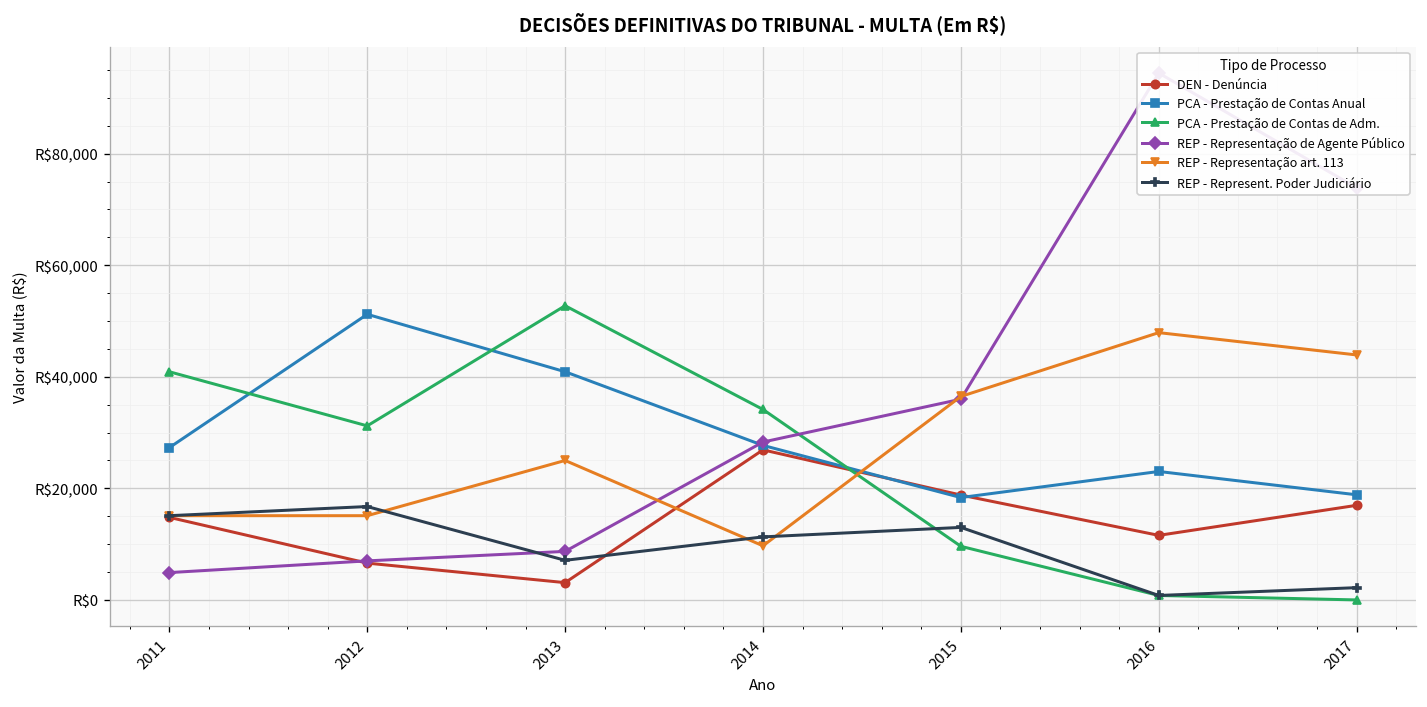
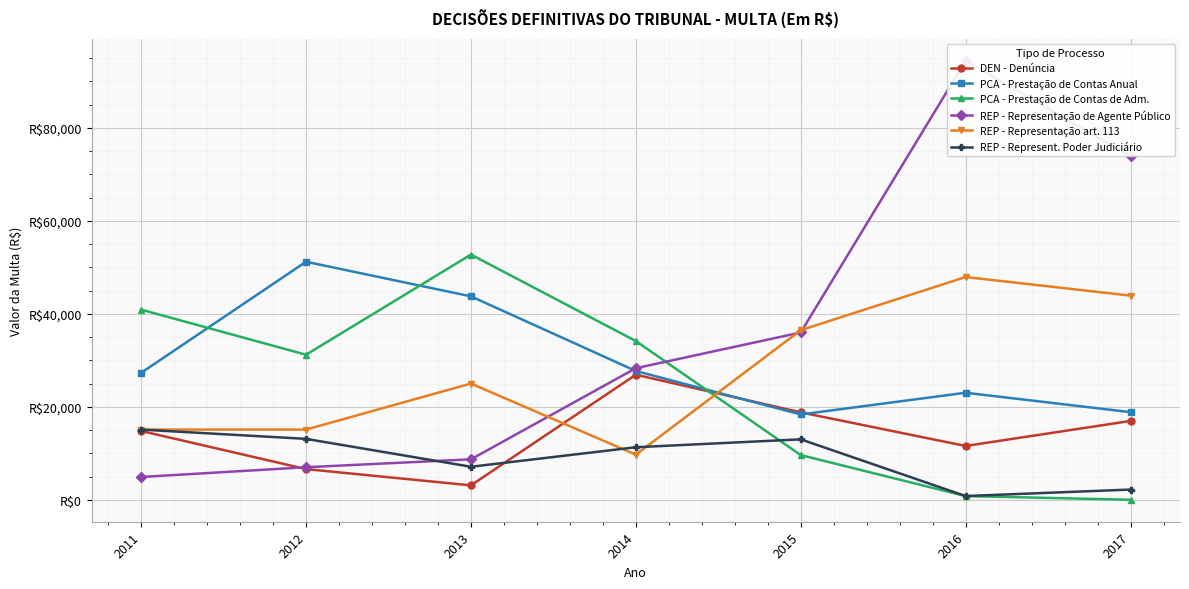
  {
    "DEN - Denúncia": {
      "2013": "R$3,000",
      "2014": "R$27,000",
      "2016": "R$12,000",
      "2017": "R$17,000"
    },
    "PCA - Prestação de Contas Anual": {
      "2011": "R$27,000",
      "2012": "R$51,000",
-     "2013": "R$41,000",
+     "2013": "R$44,000",
      "2014": "R$28,000",
      "2016": "R$23,000",
      "2017": "R$19,000"
    },
    "PCA - Prestação de Contas de Adm.": {
      "2011": "R$41,000",
      "2012": "R$31,000",
      "2013": "R$53,000",
      "2014": "R$34,000",
      "2015": "R$10,000",
      "2017": "R$0"
    },
    "REP - Representação de Agente Público": {
      "2011": "R$5,000",
      "2013": "R$9,000",
      "2014": "R$28,000"
    },
    "REP - Representação art. 113": {
      "2012": "R$15,000",
      "2013": "R$25,000",
      "2014": "R$10,000",
      "2016": "R$48,000",
      "2017": "R$44,000"
    },
    "REP - Represent. Poder Judiciário": {
-     "2012": "R$17,000",
+     "2012": "R$13,000",
      "2013": "R$7,000",
      "2014": "R$11,000",
      "2015": "R$13,000",
      "2017": "R$2,000"
    }
  }
